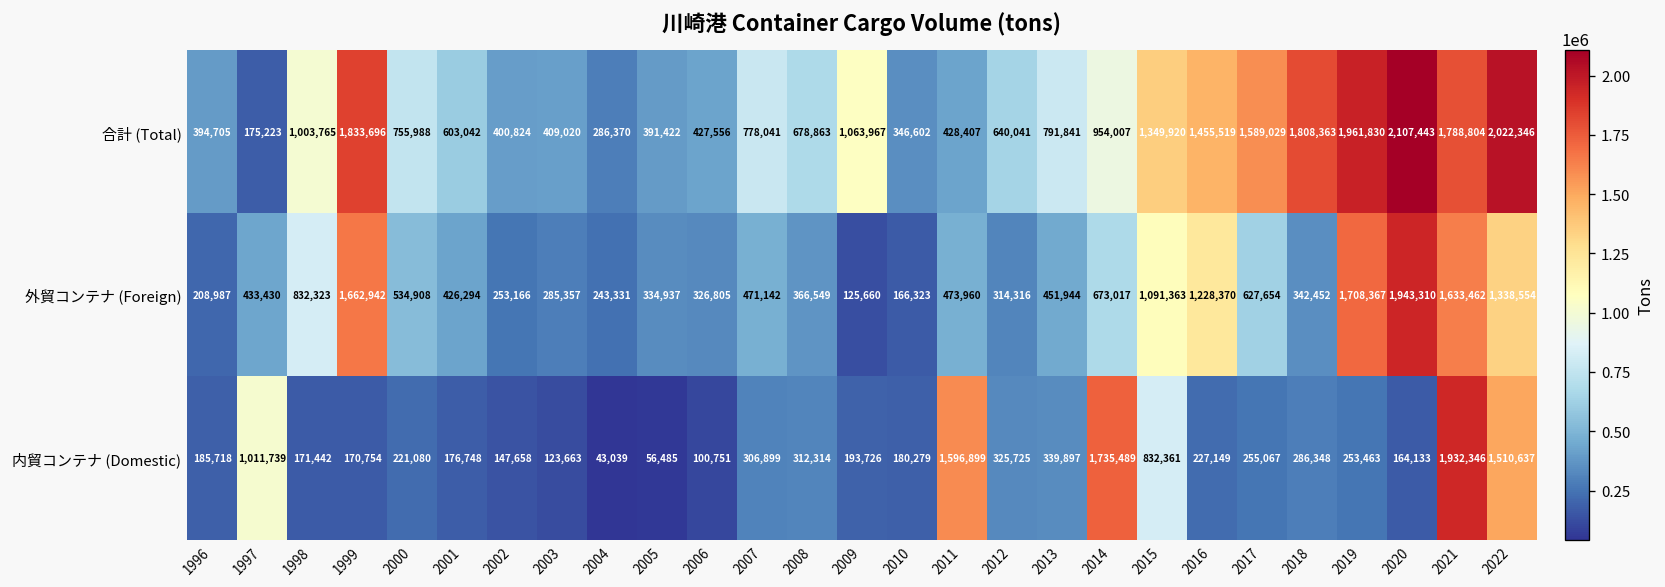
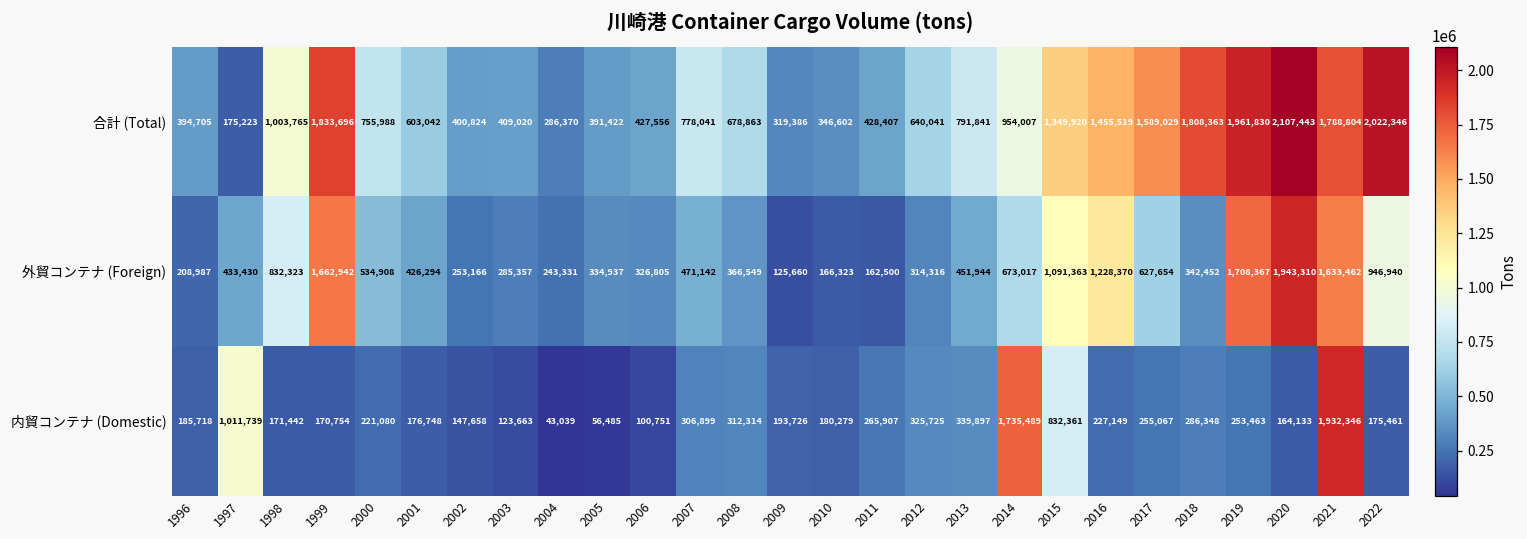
  {
    "合計 (Total)": {
      "1996": "394,705",
      "1997": "175,223",
      "1998": "1,003,765",
      "1999": "1,833,696",
      "2000": "755,988",
      "2001": "603,042",
      "2002": "400,824",
      "2003": "409,020",
      "2004": "286,370",
      "2005": "391,422",
      "2006": "427,556",
      "2007": "778,041",
      "2008": "678,863",
-     "2009": "1,063,967",
+     "2009": "319,386",
      "2010": "346,602",
      "2011": "428,407",
      "2012": "640,041",
      "2013": "791,841",
      "2014": "954,007",
      "2015": "1,349,920",
      "2016": "1,455,519",
      "2017": "1,589,029",
      "2018": "1,808,363",
      "2019": "1,961,830",
      "2020": "2,107,443",
      "2021": "1,788,804",
      "2022": "2,022,346"
    },
    "外貿コンテナ (Foreign)": {
      "1996": "208,987",
      "1997": "433,430",
      "1998": "832,323",
      "1999": "1,662,942",
      "2000": "534,908",
      "2001": "426,294",
      "2002": "253,166",
      "2003": "285,357",
      "2004": "243,331",
      "2005": "334,937",
      "2006": "326,805",
      "2007": "471,142",
      "2008": "366,549",
      "2009": "125,660",
      "2010": "166,323",
-     "2011": "473,960",
+     "2011": "162,500",
      "2012": "314,316",
      "2013": "451,944",
      "2014": "673,017",
      "2015": "1,091,363",
      "2016": "1,228,370",
      "2017": "627,654",
      "2018": "342,452",
      "2019": "1,708,367",
      "2020": "1,943,310",
      "2021": "1,633,462",
-     "2022": "1,338,554"
+     "2022": "946,940"
    },
    "内貿コンテナ (Domestic)": {
      "1996": "185,718",
      "1997": "1,011,739",
      "1998": "171,442",
      "1999": "170,754",
      "2000": "221,080",
      "2001": "176,748",
      "2002": "147,658",
      "2003": "123,663",
      "2004": "43,039",
      "2005": "56,485",
      "2006": "100,751",
      "2007": "306,899",
      "2008": "312,314",
      "2009": "193,726",
      "2010": "180,279",
-     "2011": "1,596,899",
+     "2011": "265,907",
      "2012": "325,725",
      "2013": "339,897",
      "2014": "1,735,489",
      "2015": "832,361",
      "2016": "227,149",
      "2017": "255,067",
      "2018": "286,348",
      "2019": "253,463",
      "2020": "164,133",
      "2021": "1,932,346",
-     "2022": "1,510,637"
+     "2022": "175,461"
    }
  }
